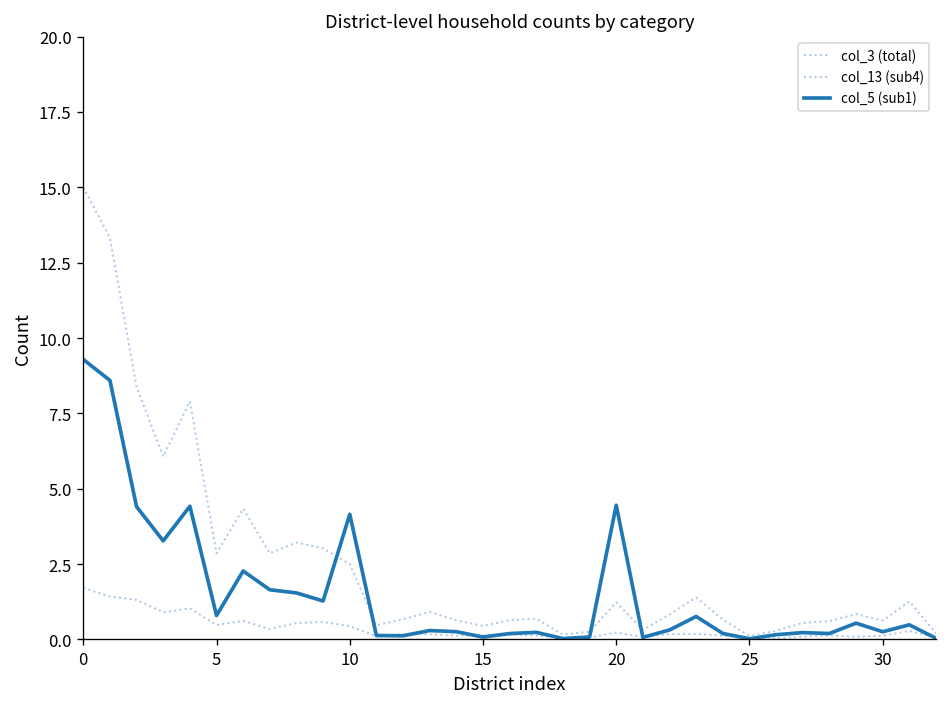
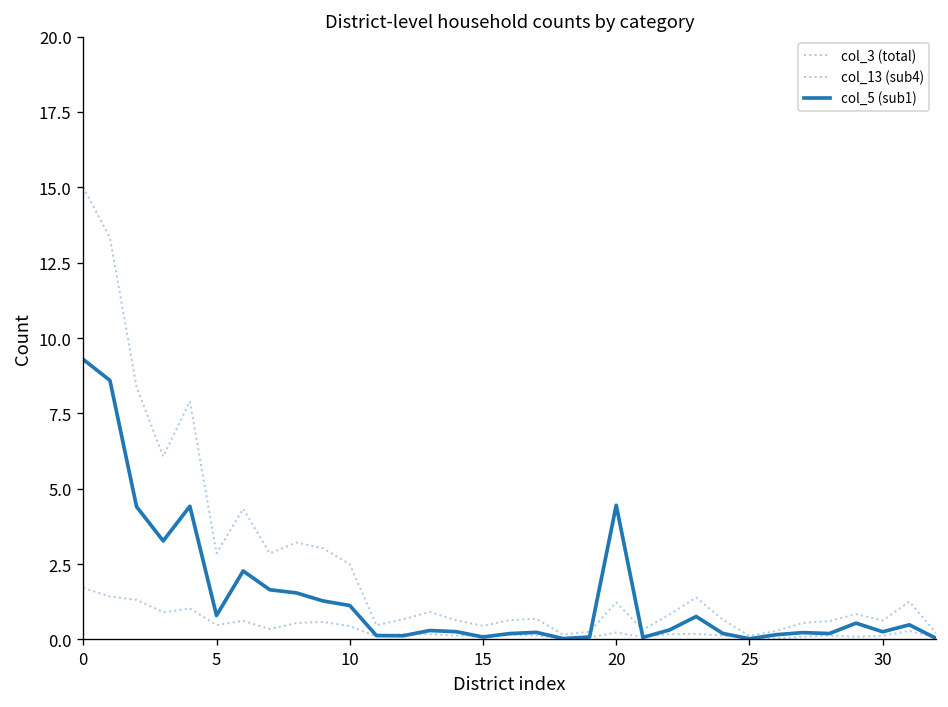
  {
    "col_5 (sub1)": {
      "0": 9.3,
      "5": 0.8,
-     "10": 4.2,
+     "10": 1.1,
      "20": 4.5,
      "30": 0.3
    }
  }
